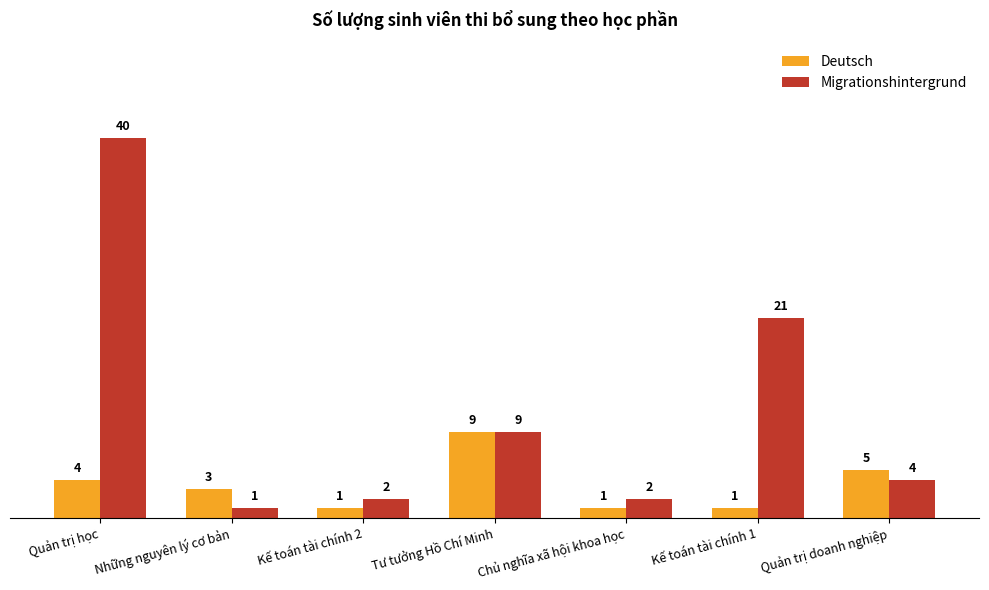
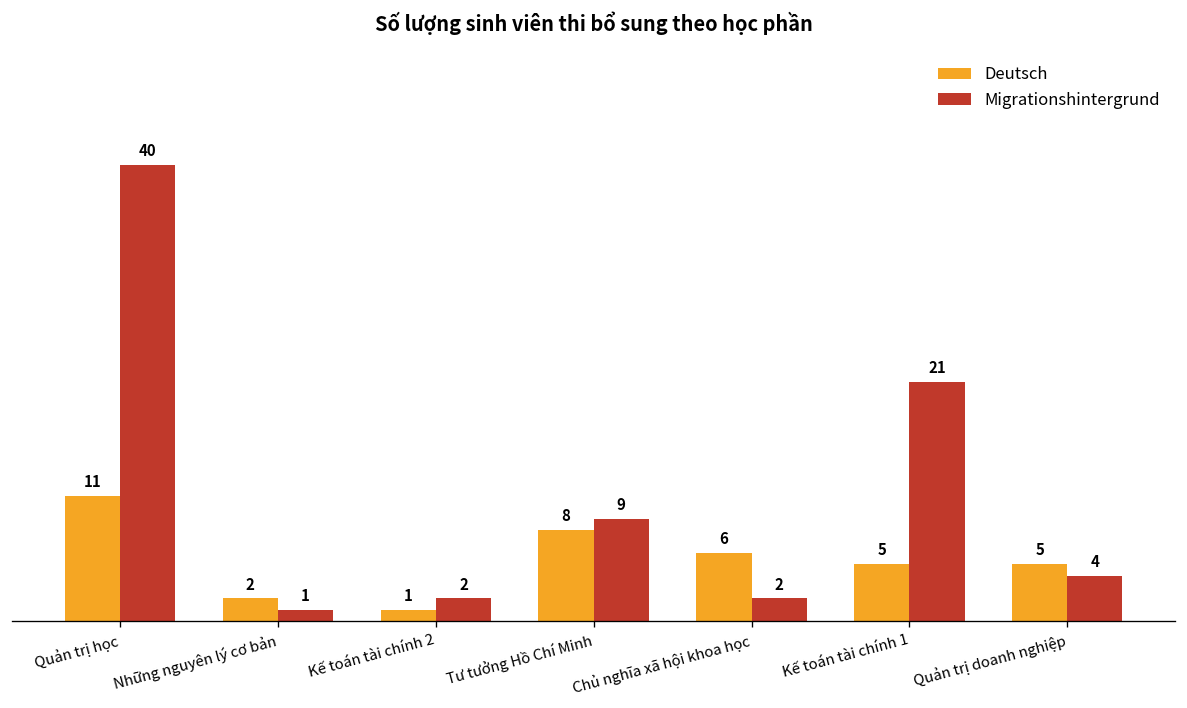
  {
    "Deutsch": {
-     "Quản trị học": 4,
-     "Những nguyên lý cơ bản": 3,
+     "Quản trị học": 11,
+     "Những nguyên lý cơ bản": 2,
      "Kế toán tài chính 2": 1,
-     "Tư tưởng Hồ Chí Minh": 9,
-     "Chủ nghĩa xã hội khoa học": 1,
-     "Kế toán tài chính 1": 1,
+     "Tư tưởng Hồ Chí Minh": 8,
+     "Chủ nghĩa xã hội khoa học": 6,
+     "Kế toán tài chính 1": 5,
      "Quản trị doanh nghiệp": 5
    },
    "Migrationshintergrund": {
      "Quản trị học": 40,
      "Những nguyên lý cơ bản": 1,
      "Kế toán tài chính 2": 2,
      "Tư tưởng Hồ Chí Minh": 9,
      "Chủ nghĩa xã hội khoa học": 2,
      "Kế toán tài chính 1": 21,
      "Quản trị doanh nghiệp": 4
    }
  }
